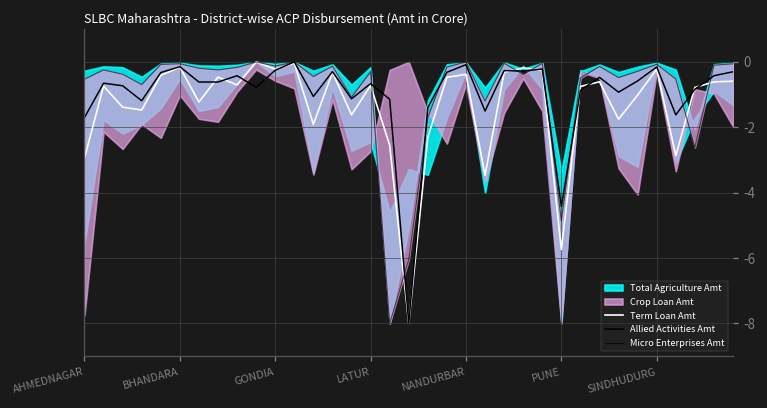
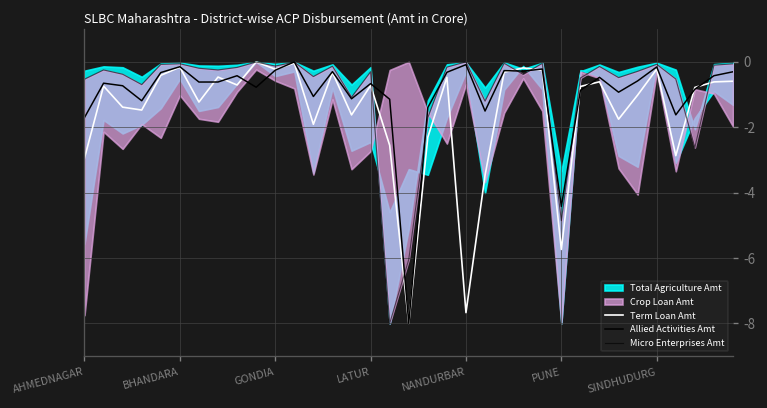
  {
    "Term Loan Amt": {
      "AHMEDNAGAR": -2.9,
-     "NANDURBAR": -0.4,
+     "NANDURBAR": -7.7,
      "PUNE": -5.7
    }
  }
